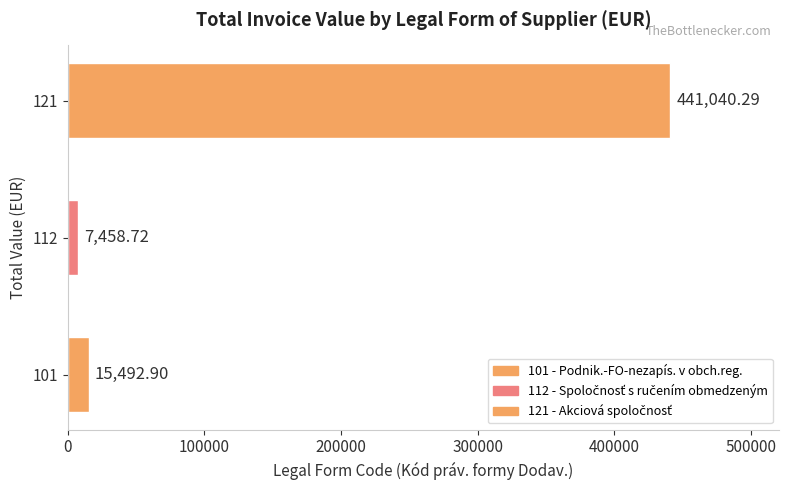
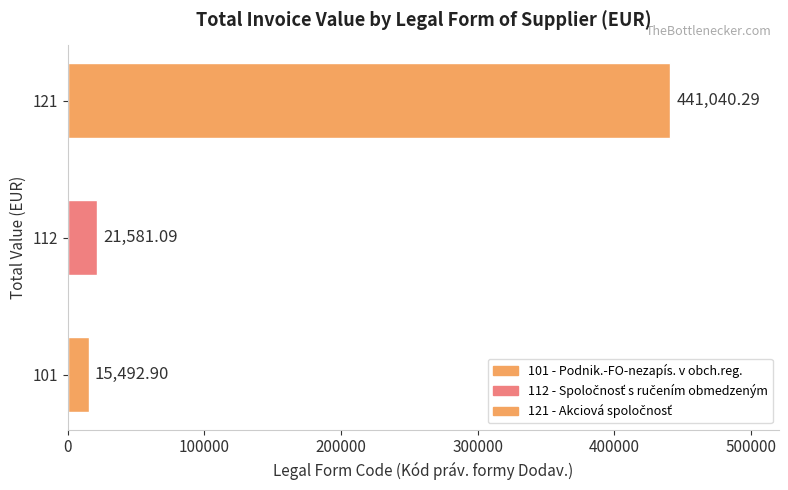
  {
    "121": "441,040.29",
-   "112": "7,458.72",
+   "112": "21,581.09",
    "101": "15,492.90"
  }
